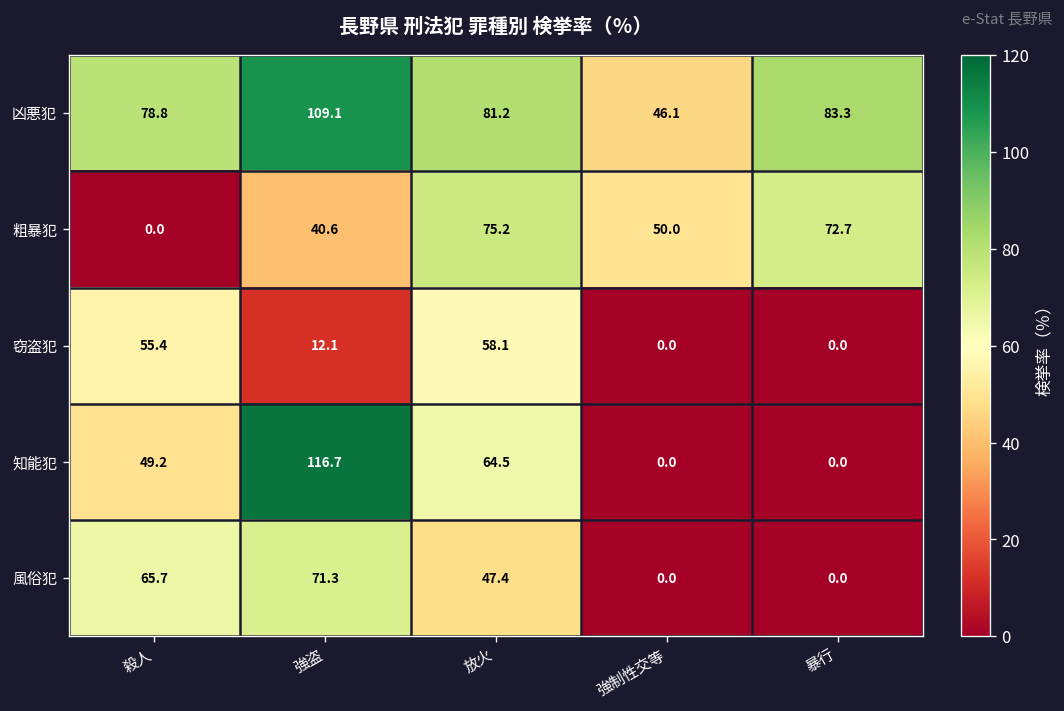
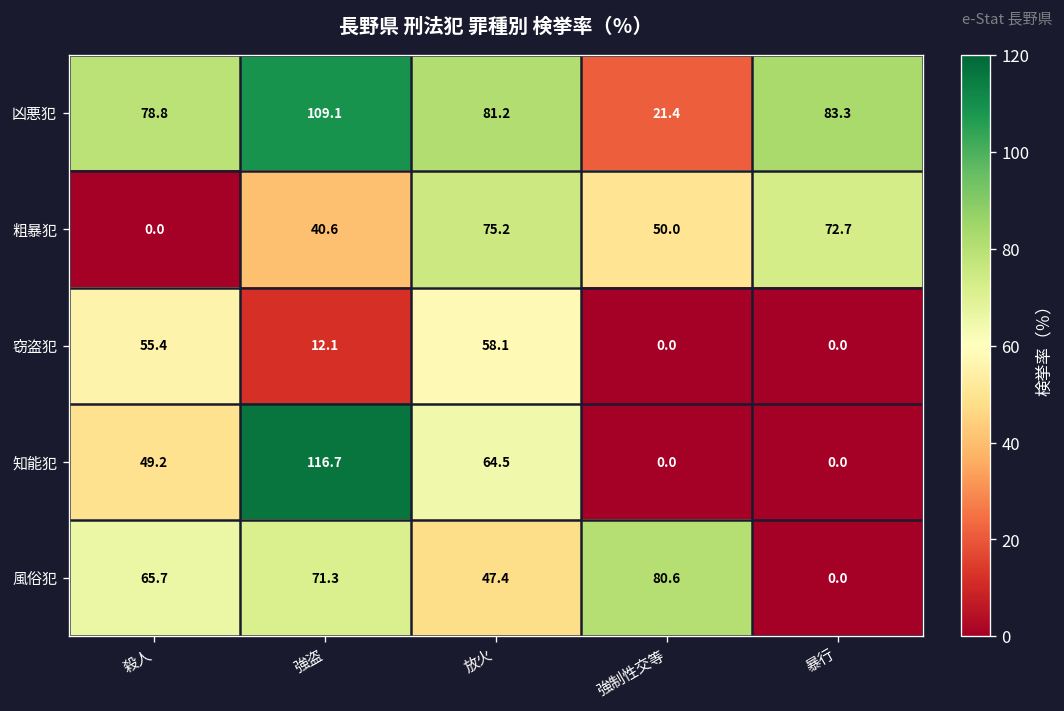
  {
    "凶悪犯": {
      "殺人": 78.8,
      "強盗": 109.1,
      "放火": 81.2,
-     "強制性交等": 46.1,
+     "強制性交等": 21.4,
      "暴行": 83.3
    },
    "粗暴犯": {
      "殺人": 0.0,
      "強盗": 40.6,
      "放火": 75.2,
      "強制性交等": 50.0,
      "暴行": 72.7
    },
    "窃盗犯": {
      "殺人": 55.4,
      "強盗": 12.1,
      "放火": 58.1,
      "強制性交等": 0.0,
      "暴行": 0.0
    },
    "知能犯": {
      "殺人": 49.2,
      "強盗": 116.7,
      "放火": 64.5,
      "強制性交等": 0.0,
      "暴行": 0.0
    },
    "風俗犯": {
      "殺人": 65.7,
      "強盗": 71.3,
      "放火": 47.4,
-     "強制性交等": 0.0,
+     "強制性交等": 80.6,
      "暴行": 0.0
    }
  }
